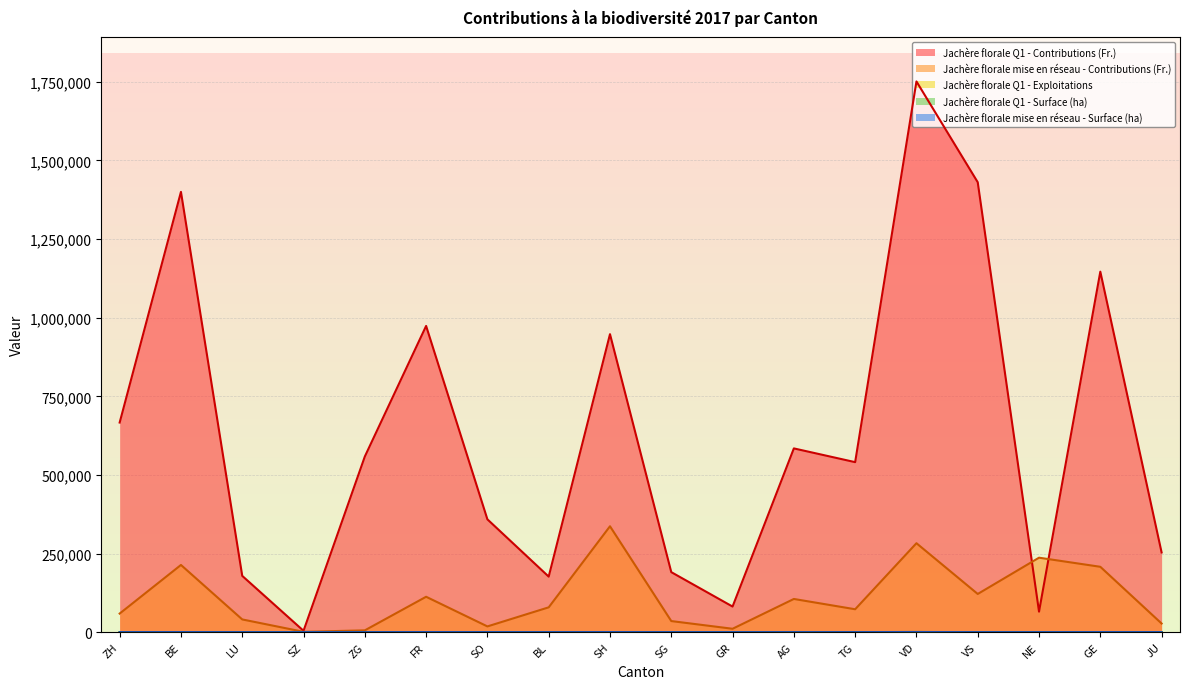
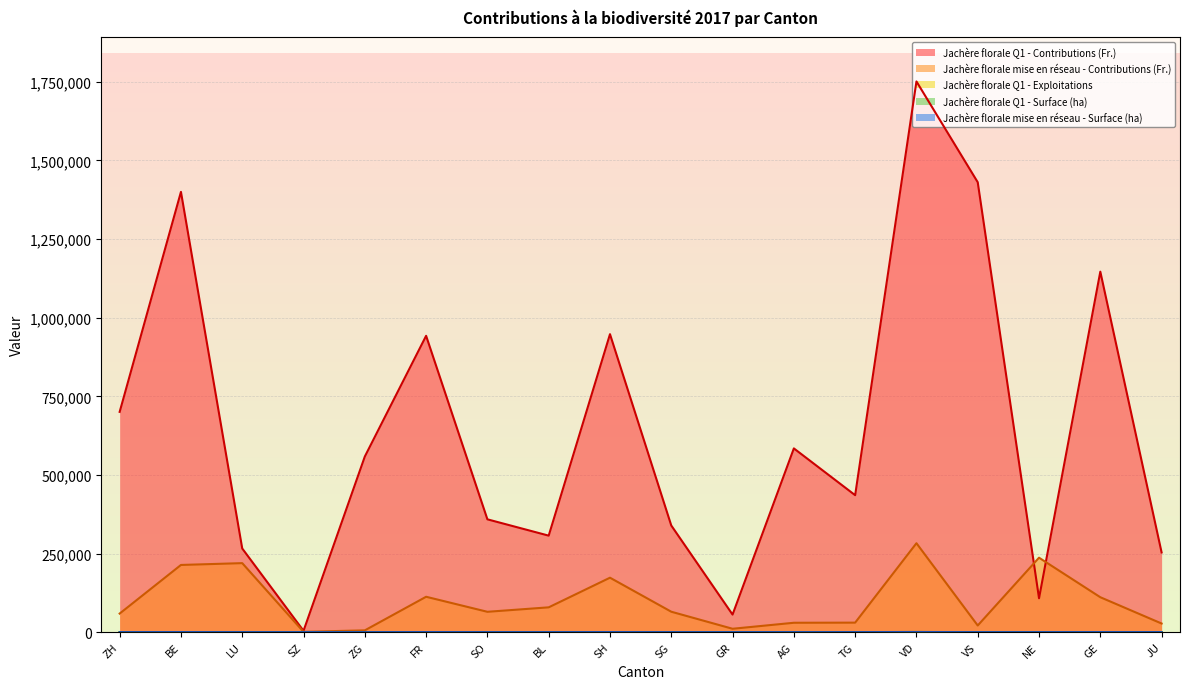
  {
    "Jachère florale Q1 - Contributions (Fr.)": {
-     "ZH": "670,000",
+     "ZH": "700,000",
      "BE": "1,400,000",
-     "LU": "180,000",
+     "LU": "270,000",
      "ZG": "560,000",
-     "FR": "970,000",
+     "FR": "940,000",
      "SO": "360,000",
-     "BL": "180,000",
+     "BL": "310,000",
      "SH": "950,000",
-     "SG": "190,000",
-     "GR": "80,000",
+     "SG": "340,000",
+     "GR": "60,000",
      "AG": "580,000",
-     "TG": "540,000",
+     "TG": "440,000",
      "VS": "1,430,000",
-     "NE": "70,000",
+     "NE": "110,000",
      "GE": "1,150,000",
      "JU": "250,000"
    },
    "Jachère florale mise en réseau - Contributions (Fr.)": {
      "ZH": "60,000",
      "BE": "210,000",
-     "LU": "40,000",
+     "LU": "220,000",
      "FR": "110,000",
-     "SO": "20,000",
+     "SO": "60,000",
      "BL": "80,000",
-     "SH": "340,000",
-     "SG": "40,000",
+     "SH": "170,000",
+     "SG": "60,000",
      "GR": "10,000",
-     "AG": "110,000",
-     "TG": "70,000",
+     "AG": "30,000",
+     "TG": "30,000",
      "VD": "280,000",
-     "VS": "120,000",
+     "VS": "20,000",
      "NE": "240,000",
-     "GE": "210,000",
+     "GE": "110,000",
      "JU": "30,000"
    },
    "Jachère florale mise en réseau - Surface (ha)": {
      "ZH": "0",
      "BE": "0",
      "LU": "0",
      "FR": "0",
      "SO": "0",
      "BL": "0",
      "SH": "0",
      "SG": "0",
      "GR": "0",
      "AG": "0",
      "TG": "0",
      "VD": "0",
      "VS": "0",
      "NE": "0",
      "GE": "0",
      "JU": "0"
    }
  }
